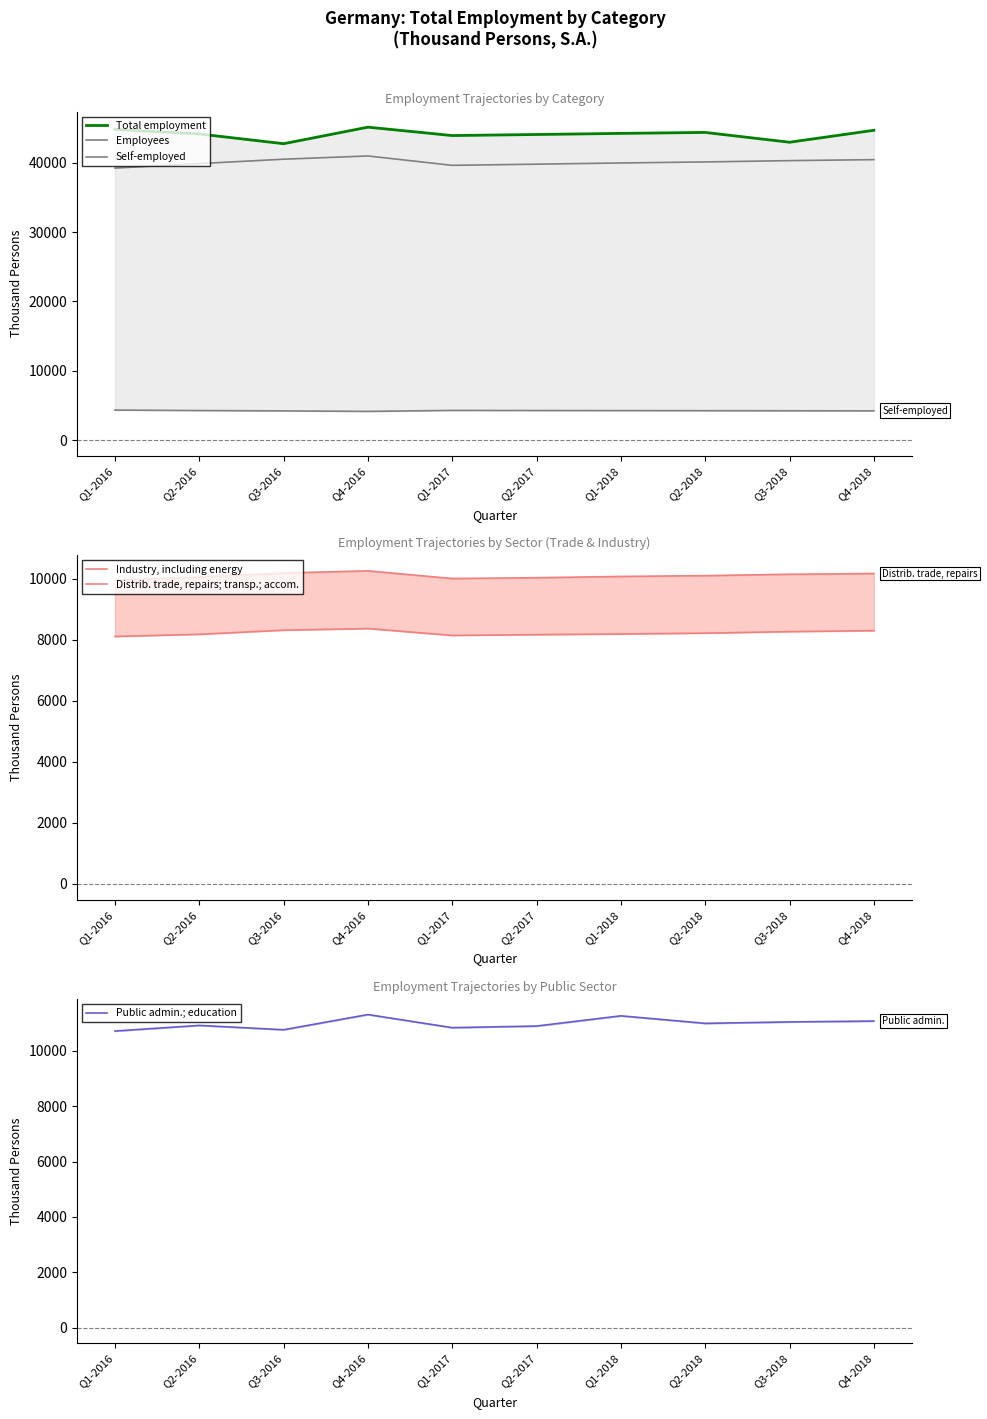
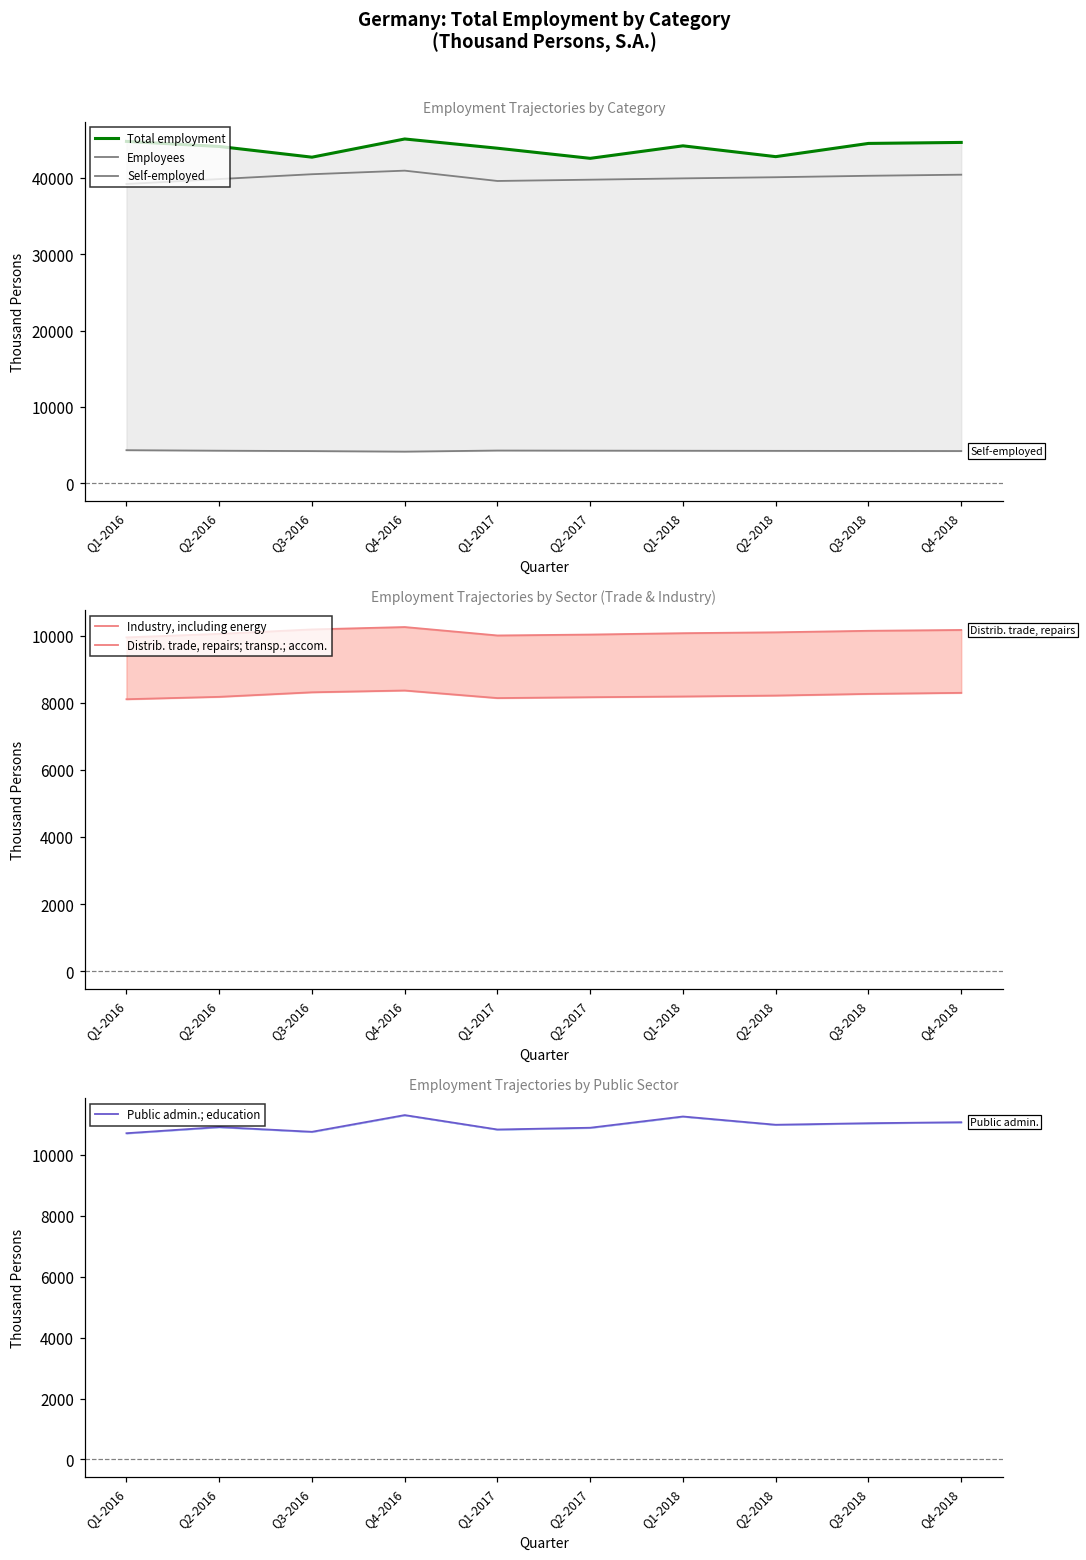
  {
    "Employment Trajectories by Category": {
      "Total employment": {
        "Q3-2016": 43000,
        "Q4-2016": 45000,
        "Q1-2017": 44000,
-       "Q2-2017": 44000,
+       "Q2-2017": 43000,
        "Q1-2018": 44000,
-       "Q2-2018": 44000,
-       "Q3-2018": 43000,
+       "Q2-2018": 43000,
+       "Q3-2018": 45000,
        "Q4-2018": 45000
      }
    },
    "Employment Trajectories by Public Sector": {
      "Q1-2016": 10700,
      "Q2-2016": 10900,
      "Q3-2016": 10800,
      "Q4-2016": 11300,
      "Q1-2017": 10800,
      "Q2-2017": 10900,
      "Q1-2018": 11300,
      "Q2-2018": 11000,
      "Q3-2018": 11000,
      "Q4-2018": 11100
    }
  }
